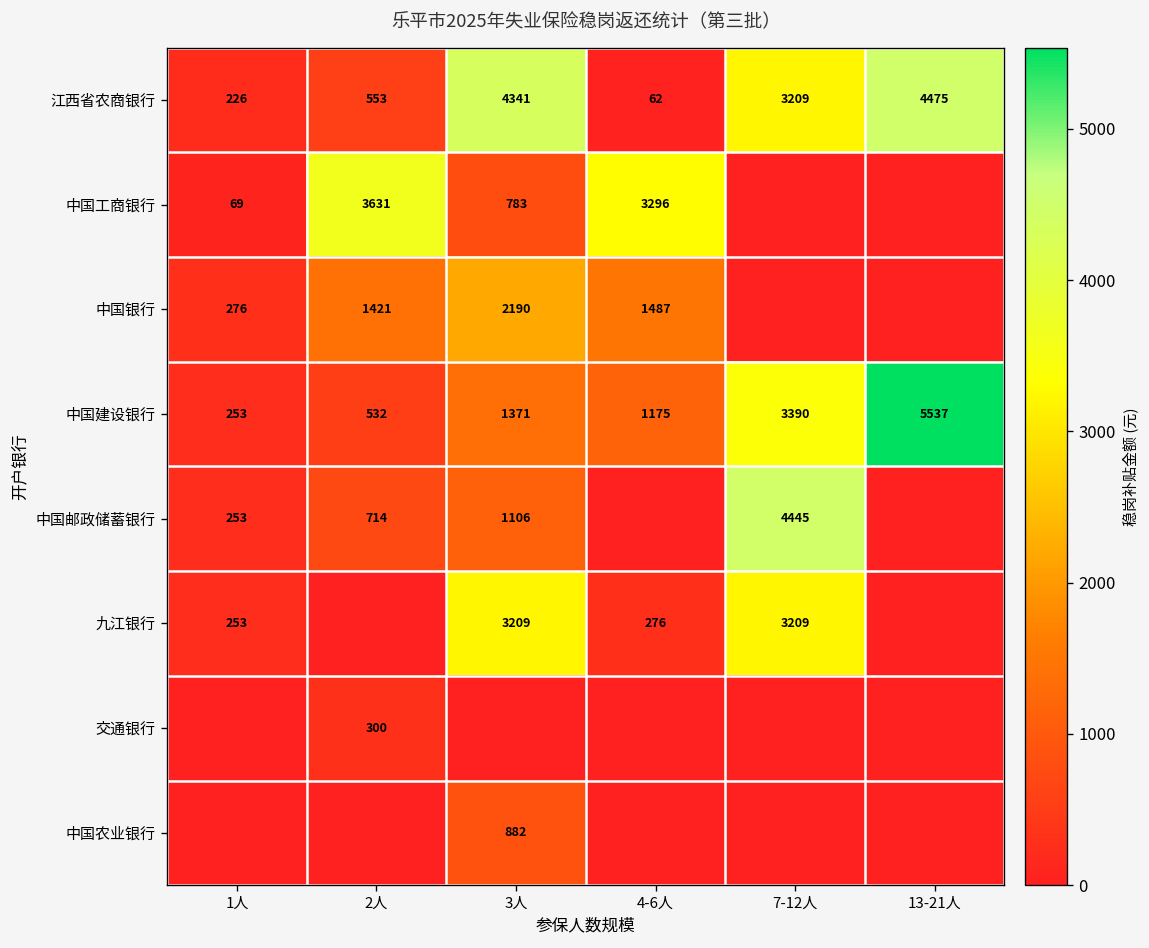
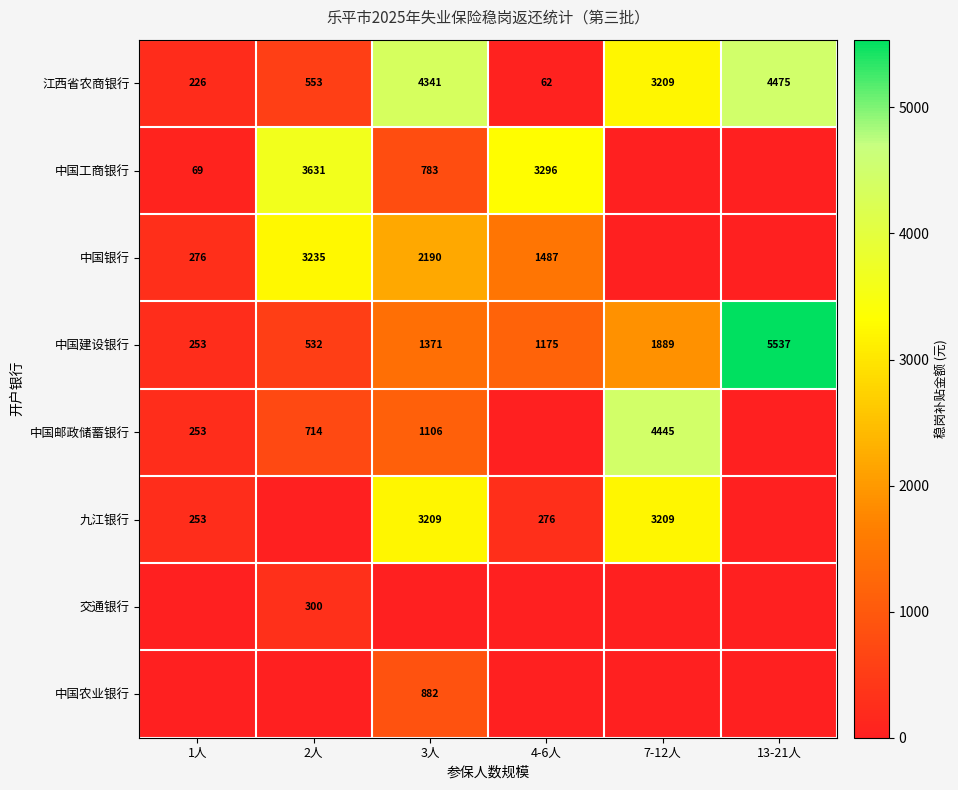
  {
    "江西省农商银行": {
      "1人": 226,
      "2人": 553,
      "3人": 4341,
      "4-6人": 62,
      "7-12人": 3209,
      "13-21人": 4475
    },
    "中国工商银行": {
      "1人": 69,
      "2人": 3631,
      "3人": 783,
      "4-6人": 3296
    },
    "中国银行": {
      "1人": 276,
-     "2人": 1421,
+     "2人": 3235,
      "3人": 2190,
      "4-6人": 1487
    },
    "中国建设银行": {
      "1人": 253,
      "2人": 532,
      "3人": 1371,
      "4-6人": 1175,
-     "7-12人": 3390,
+     "7-12人": 1889,
      "13-21人": 5537
    },
    "中国邮政储蓄银行": {
      "1人": 253,
      "2人": 714,
      "3人": 1106,
      "7-12人": 4445
    },
    "九江银行": {
      "1人": 253,
      "3人": 3209,
      "4-6人": 276,
      "7-12人": 3209
    },
    "交通银行": {
      "2人": 300
    },
    "中国农业银行": {
      "3人": 882
    }
  }
